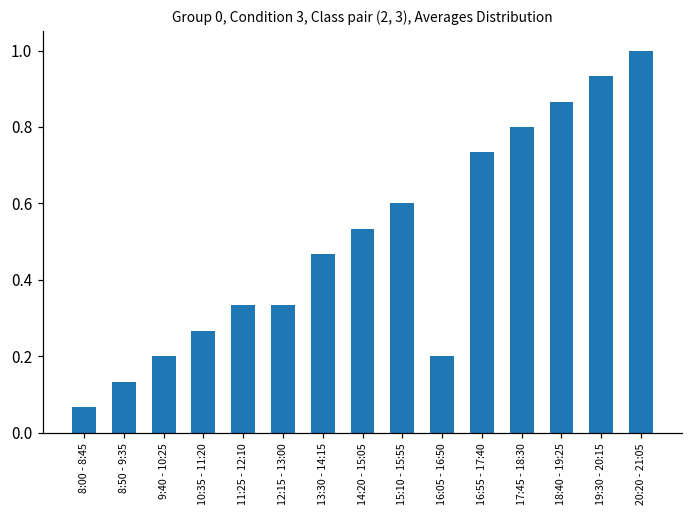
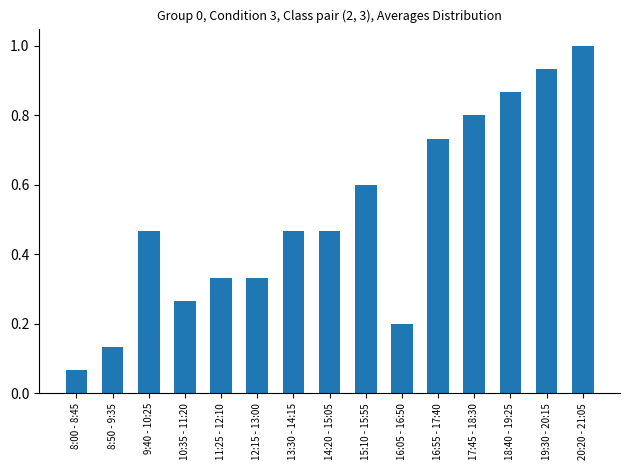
  {
    "8:00 - 8:45": 0.07,
    "8:50 - 9:35": 0.13,
-   "9:40 - 10:25": 0.20,
+   "9:40 - 10:25": 0.47,
    "10:35 - 11:20": 0.27,
    "11:25 - 12:10": 0.33,
    "12:15 - 13:00": 0.33,
    "13:30 - 14:15": 0.47,
-   "14:20 - 15:05": 0.53,
+   "14:20 - 15:05": 0.47,
    "15:10 - 15:55": 0.60,
    "16:05 - 16:50": 0.20,
    "16:55 - 17:40": 0.73,
    "17:45 - 18:30": 0.80,
    "18:40 - 19:25": 0.87,
    "19:30 - 20:15": 0.93,
    "20:20 - 21:05": 1.00
  }
